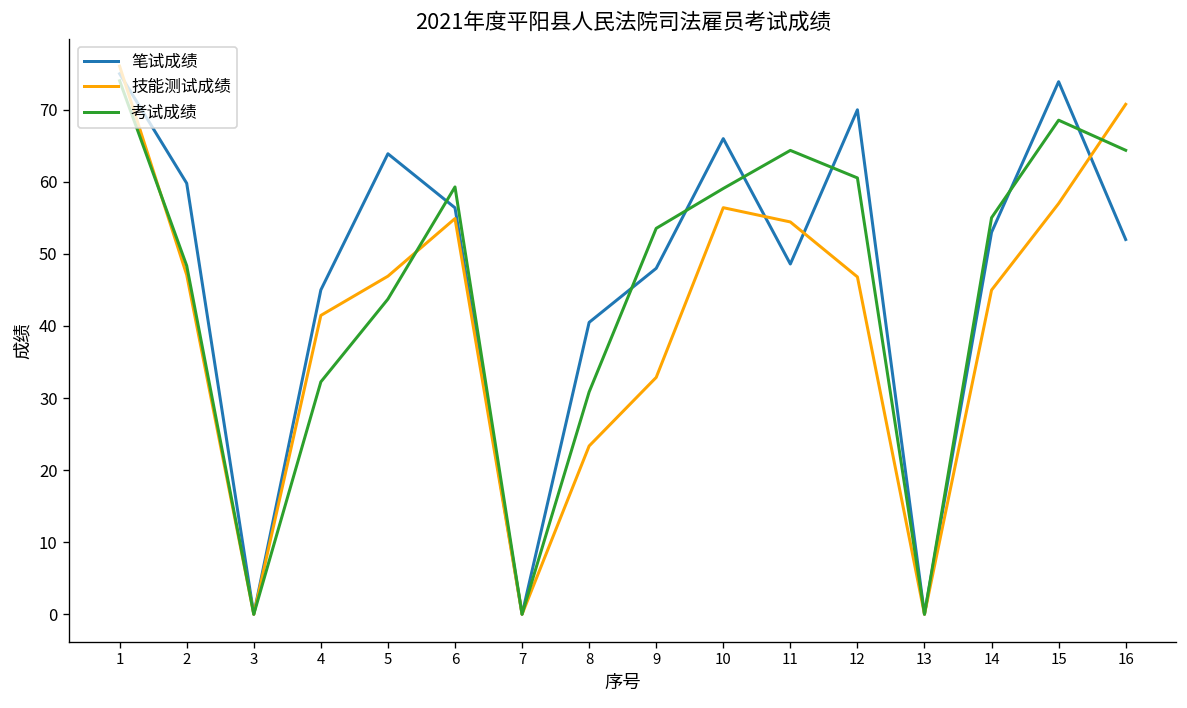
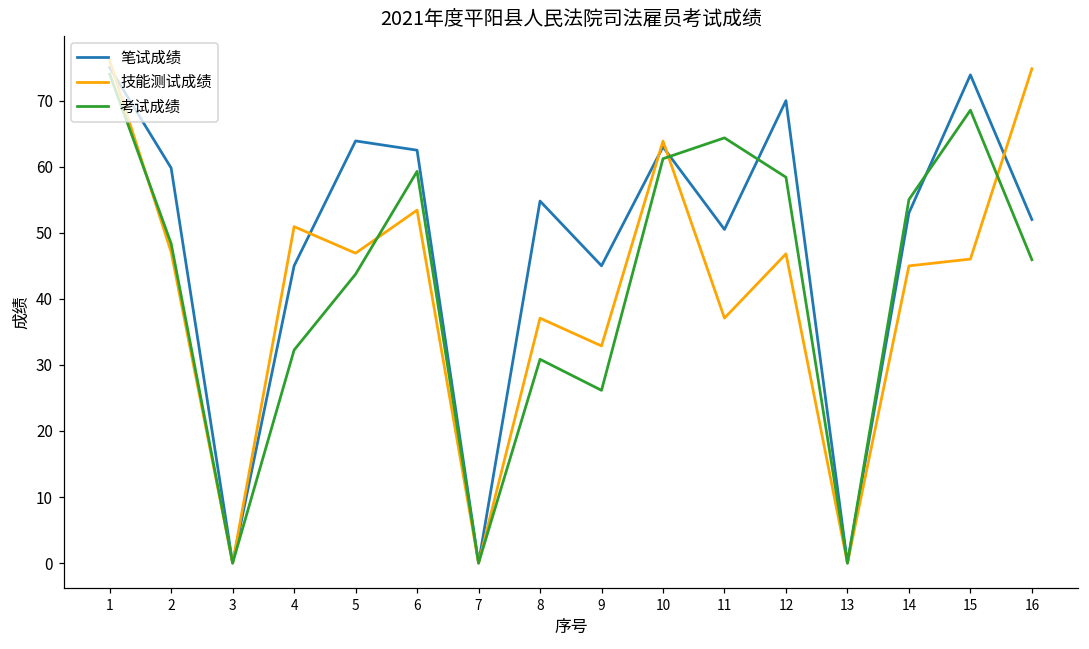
  {
    "笔试成绩": {
      "2": 60,
      "4": 45,
      "5": 64,
-     "6": 56,
-     "8": 41,
-     "9": 48,
-     "10": 66,
-     "11": 49,
+     "6": 63,
+     "8": 55,
+     "9": 45,
+     "10": 63,
+     "11": 51,
      "12": 70,
      "14": 53,
      "15": 74,
      "16": 52
    },
    "技能测试成绩": {
      "2": 47,
-     "4": 41,
+     "4": 51,
      "5": 47,
-     "6": 55,
-     "8": 23,
+     "6": 53,
+     "8": 37,
      "9": 33,
-     "10": 56,
-     "11": 54,
+     "10": 64,
+     "11": 37,
      "12": 47,
      "14": 45,
-     "15": 57,
-     "16": 71
+     "15": 46,
+     "16": 75
    },
    "考试成绩": {
      "2": 48,
      "4": 32,
      "5": 44,
      "6": 59,
      "8": 31,
-     "9": 54,
-     "10": 59,
+     "9": 26,
+     "10": 61,
      "11": 64,
-     "12": 61,
+     "12": 58,
      "14": 55,
      "15": 69,
-     "16": 64
+     "16": 46
    }
  }
